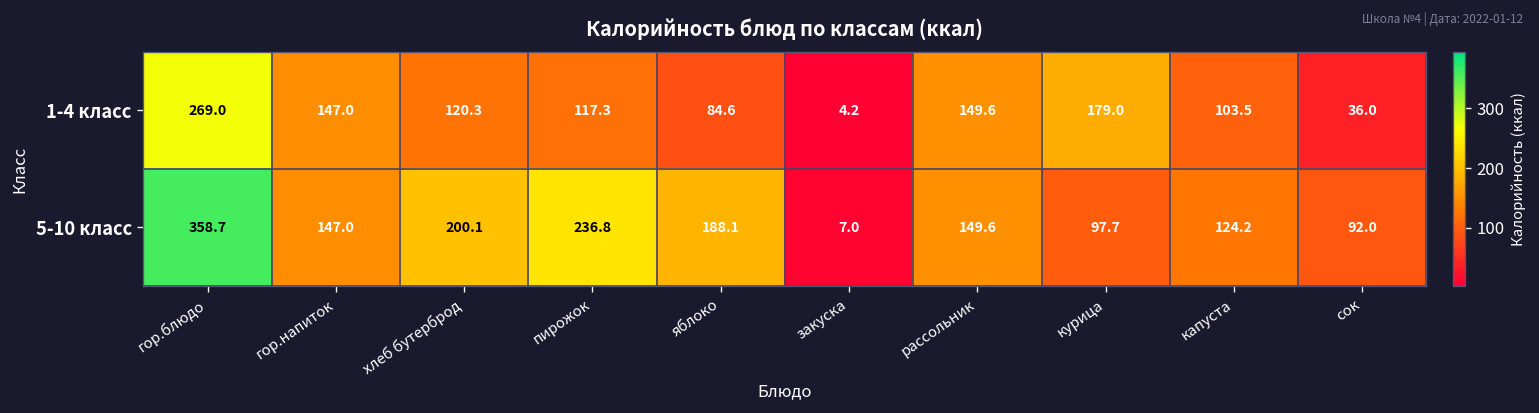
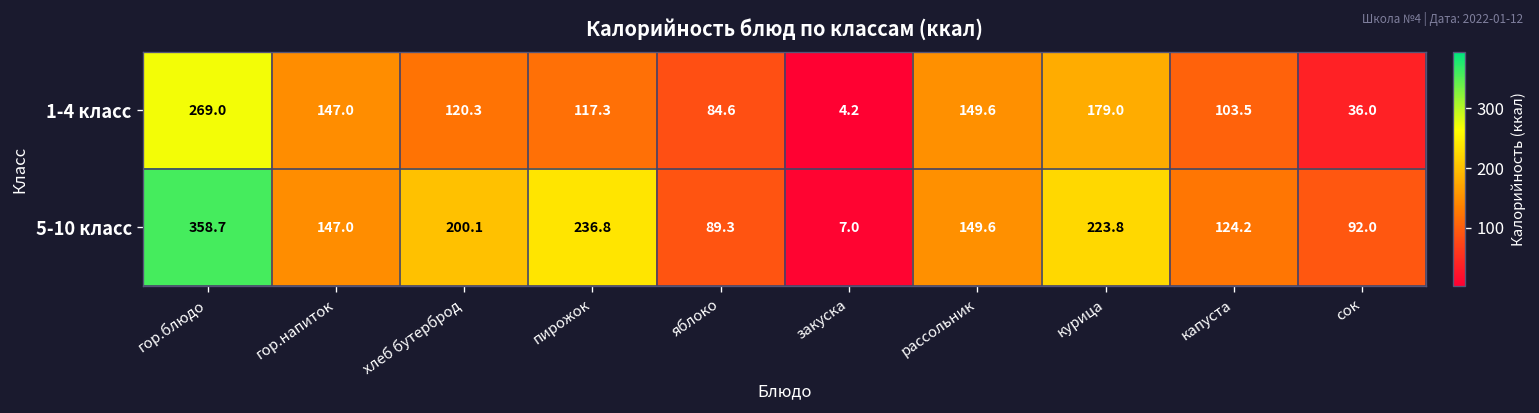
  {
    "1-4 класс": {
      "гор.блюдо": 269.0,
      "гор.напиток": 147.0,
      "хлеб бутерброд": 120.3,
      "пирожок": 117.3,
      "яблоко": 84.6,
      "закуска": 4.2,
      "рассольник": 149.6,
      "курица": 179.0,
      "капуста": 103.5,
      "сок": 36.0
    },
    "5-10 класс": {
      "гор.блюдо": 358.7,
      "гор.напиток": 147.0,
      "хлеб бутерброд": 200.1,
      "пирожок": 236.8,
-     "яблоко": 188.1,
+     "яблоко": 89.3,
      "закуска": 7.0,
      "рассольник": 149.6,
-     "курица": 97.7,
+     "курица": 223.8,
      "капуста": 124.2,
      "сок": 92.0
    }
  }
